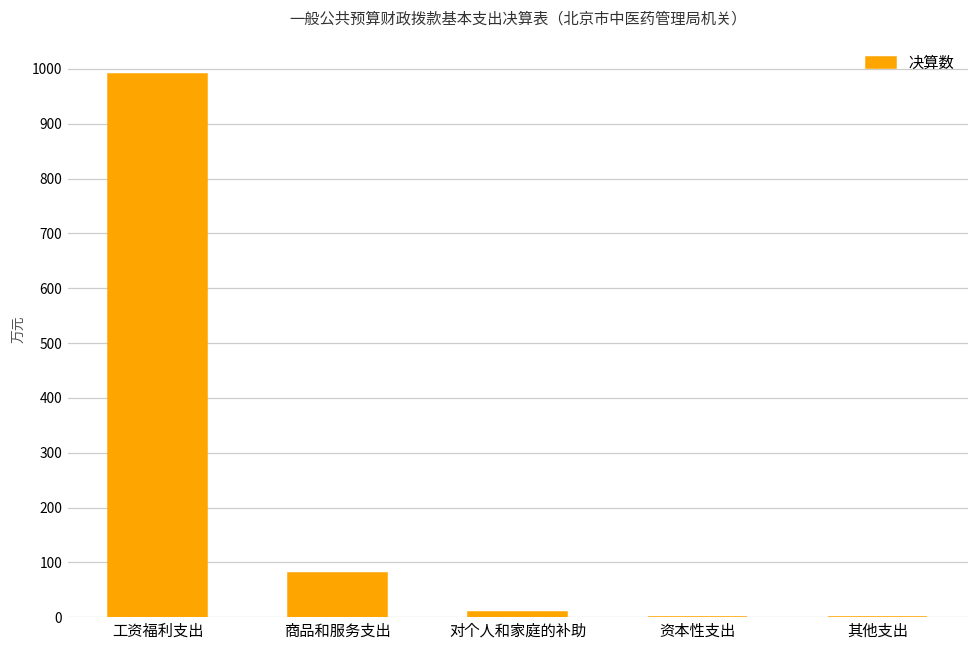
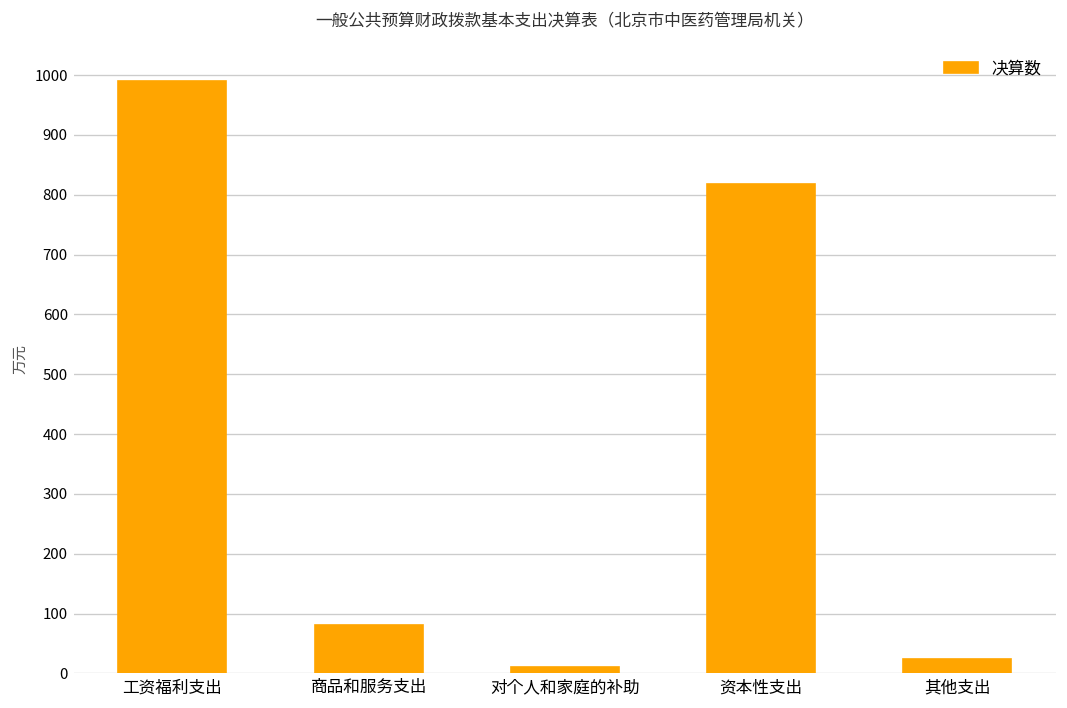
  {
    "工资福利支出": 990,
    "商品和服务支出": 80,
    "对个人和家庭的补助": 10,
-   "资本性支出": 0,
-   "其他支出": 0
+   "资本性支出": 820,
+   "其他支出": 20
  }
